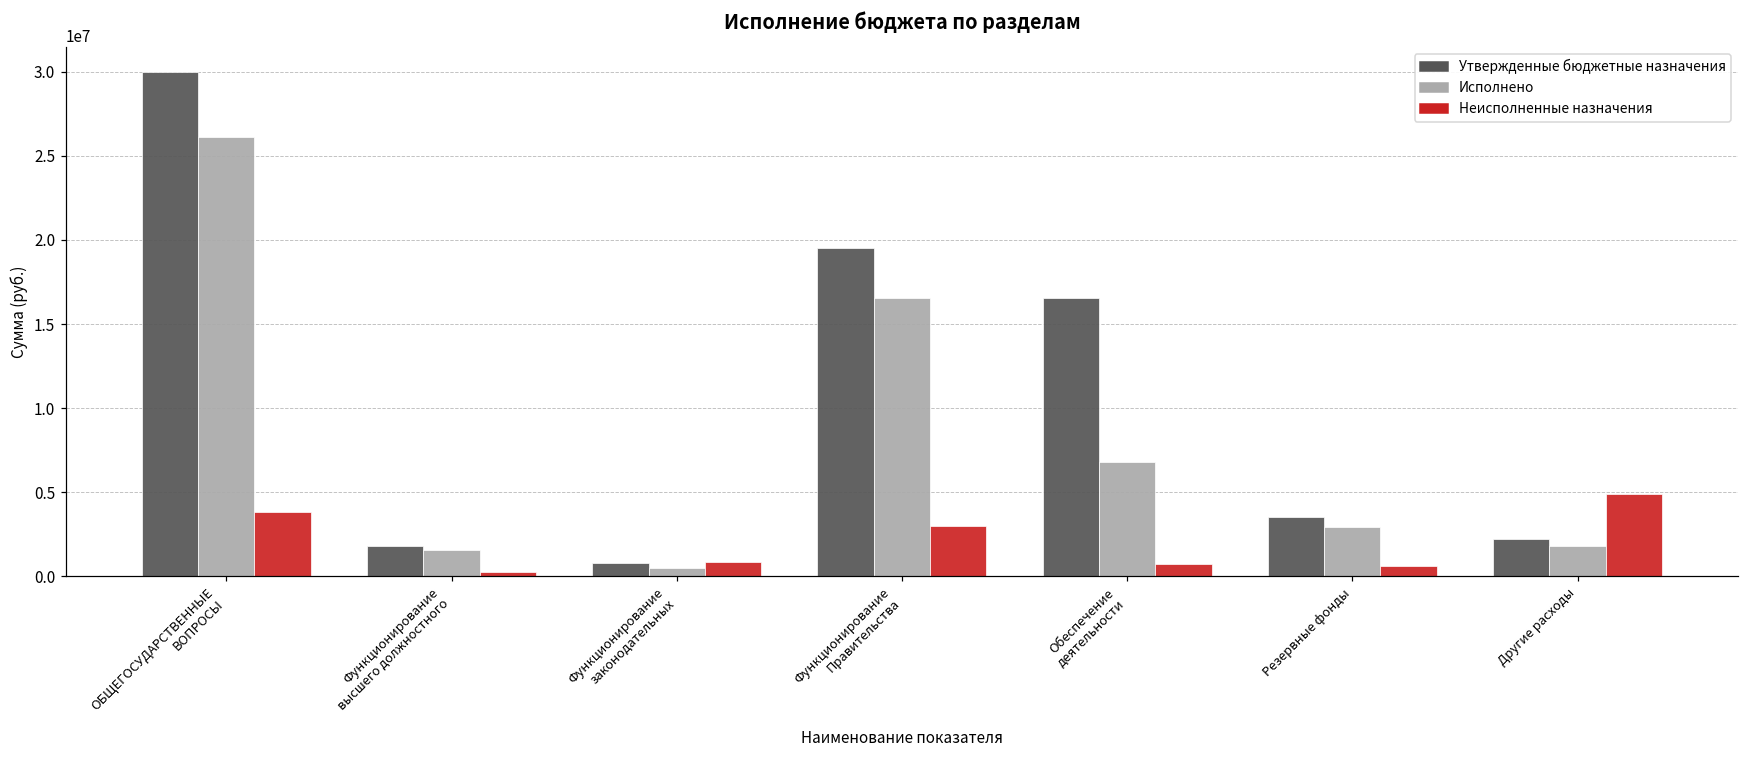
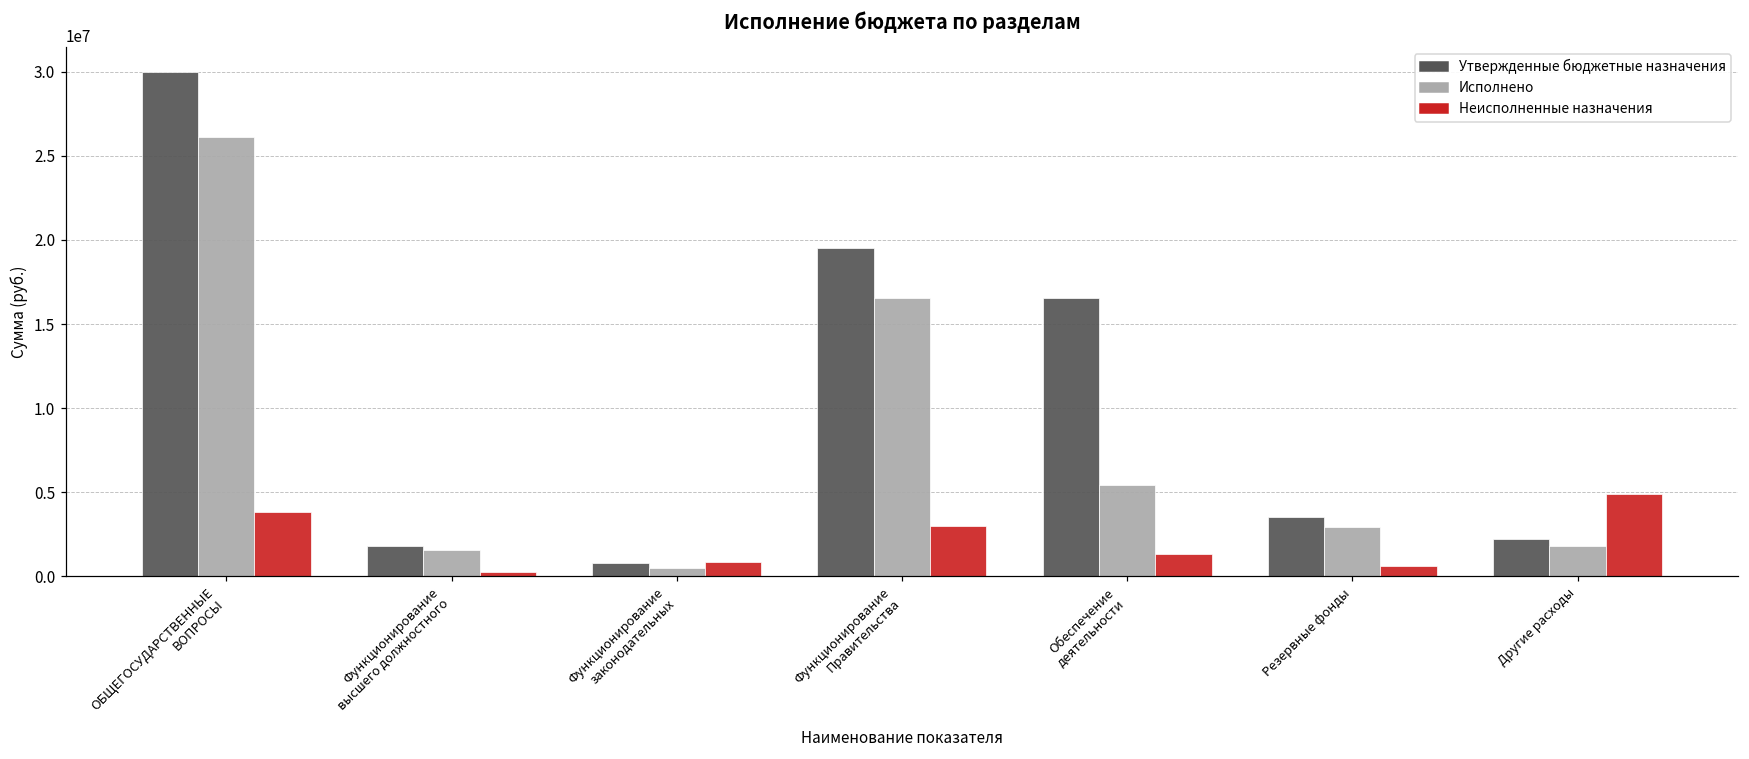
  {
    "Утвержденные бюджетные назначения": {
      "ОБЩЕГОСУДАРСТВЕННЫЕ ВОПРОСЫ": 30000000,
      "Функционирование высшего должностного": 1800000,
      "Функционирование законодательных": 800000,
      "Функционирование Правительства": 19500000,
      "Обеспечение деятельности": 16600000,
      "Резервные фонды": 3500000,
      "Другие расходы": 2200000
    },
    "Исполнено": {
      "ОБЩЕГОСУДАРСТВЕННЫЕ ВОПРОСЫ": 26100000,
      "Функционирование высшего должностного": 1600000,
      "Функционирование законодательных": 500000,
      "Функционирование Правительства": 16500000,
-     "Обеспечение деятельности": 6800000,
+     "Обеспечение деятельности": 5400000,
      "Резервные фонды": 2900000,
      "Другие расходы": 1800000
    },
    "Неисполненные назначения": {
      "ОБЩЕГОСУДАРСТВЕННЫЕ ВОПРОСЫ": 3800000,
      "Функционирование высшего должностного": 300000,
      "Функционирование законодательных": 900000,
      "Функционирование Правительства": 3000000,
-     "Обеспечение деятельности": 700000,
+     "Обеспечение деятельности": 1300000,
      "Резервные фонды": 600000,
      "Другие расходы": 4900000
    }
  }
